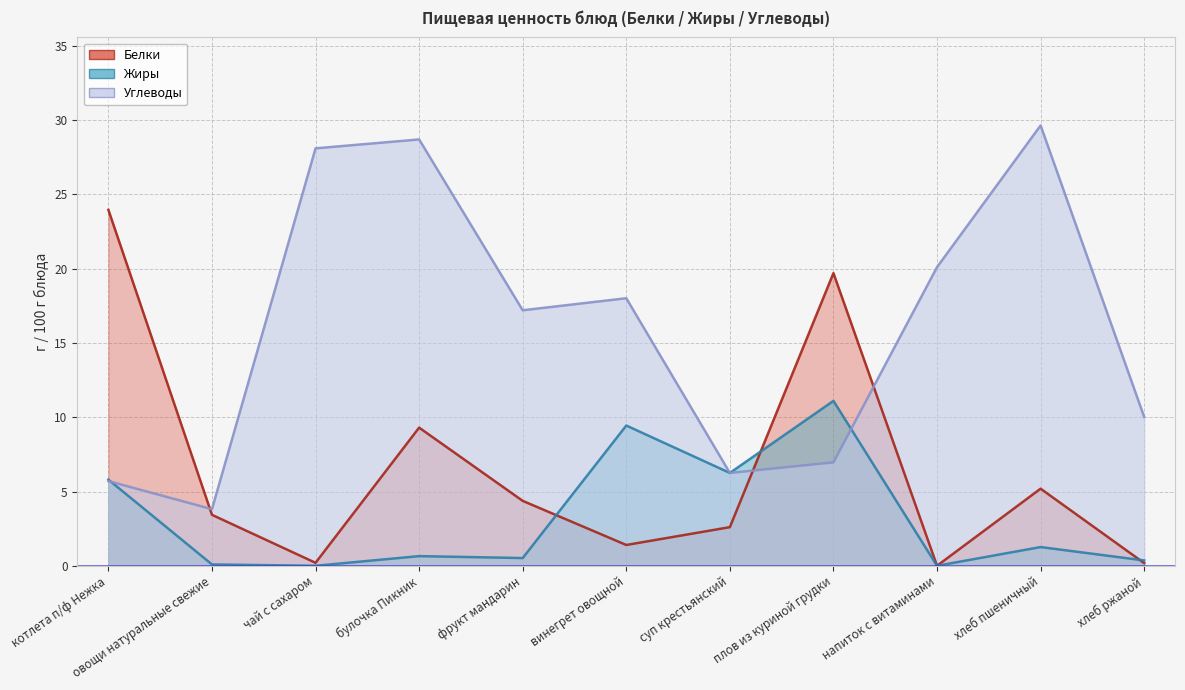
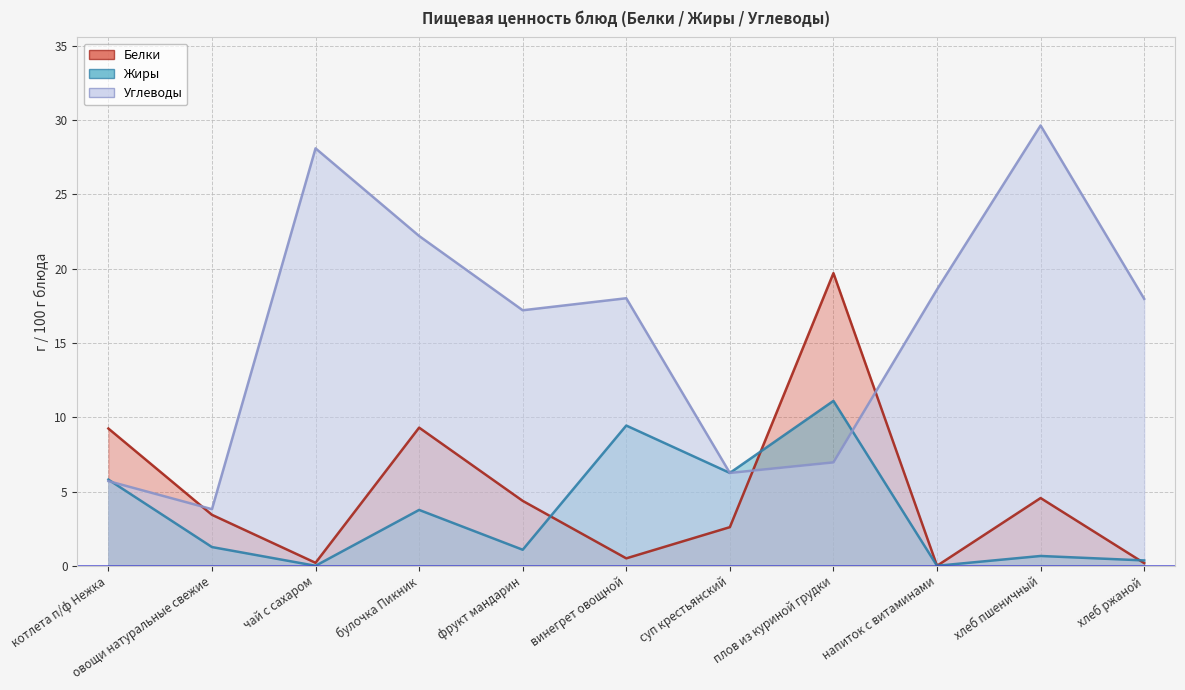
  {
    "Белки": {
-     "котлета п/ф Нежка": 24.0,
+     "котлета п/ф Нежка": 9.2,
      "овощи натуральные свежие": 3.4,
      "чай с сахаром": 0.2,
      "булочка Пикник": 9.3,
      "фрукт мандарин": 4.4,
-     "винегрет овощной": 1.4,
+     "винегрет овощной": 0.5,
      "суп крестьянский": 2.6,
      "плов из куриной грудки": 19.7,
-     "хлеб пшеничный": 5.2,
+     "хлеб пшеничный": 4.6,
      "хлеб ржаной": 0.2
    },
    "Жиры": {
-     "овощи натуральные свежие": 0.1,
+     "овощи натуральные свежие": 1.3,
      "чай с сахаром": 0.0,
-     "булочка Пикник": 0.7,
-     "фрукт мандарин": 0.5,
+     "булочка Пикник": 3.8,
+     "фрукт мандарин": 1.1,
      "винегрет овощной": 9.4,
      "плов из куриной грудки": 11.1,
-     "хлеб пшеничный": 1.3,
+     "хлеб пшеничный": 0.7,
      "хлеб ржаной": 0.4
    },
    "Углеводы": {
      "овощи натуральные свежие": 3.8,
      "чай с сахаром": 28.1,
-     "булочка Пикник": 28.7,
+     "булочка Пикник": 22.2,
      "фрукт мандарин": 17.2,
      "винегрет овощной": 18.0,
      "плов из куриной грудки": 7.0,
-     "напиток с витаминами": 20.1,
+     "напиток с витаминами": 18.6,
      "хлеб пшеничный": 29.6,
-     "хлеб ржаной": 10.0
+     "хлеб ржаной": 18.0
    }
  }
